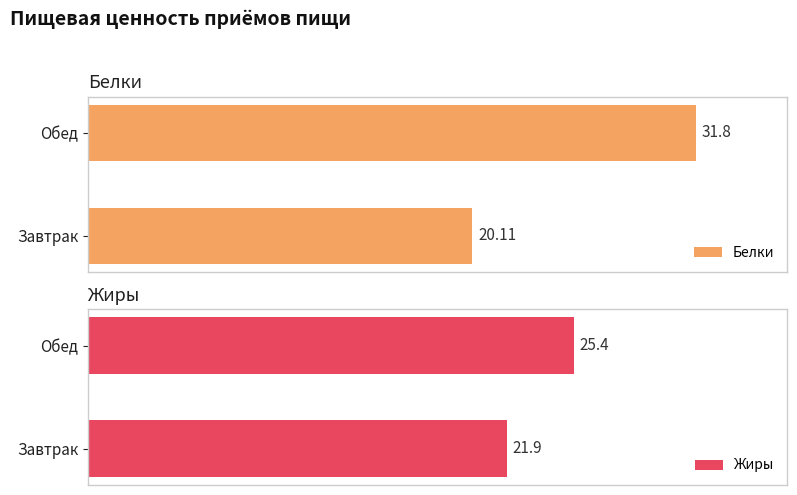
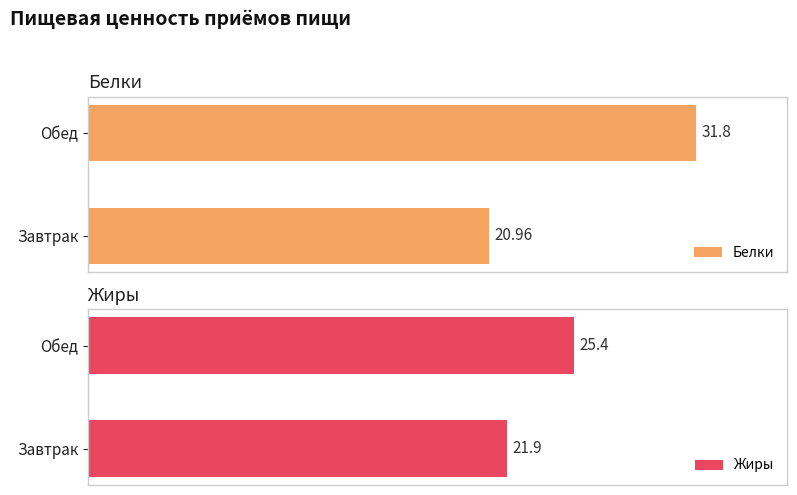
  {
    "Белки": {
      "Обед": 31.8,
-     "Завтрак": 20.11
+     "Завтрак": 20.96
    },
    "Жиры": {
      "Обед": 25.4,
      "Завтрак": 21.9
    }
  }
